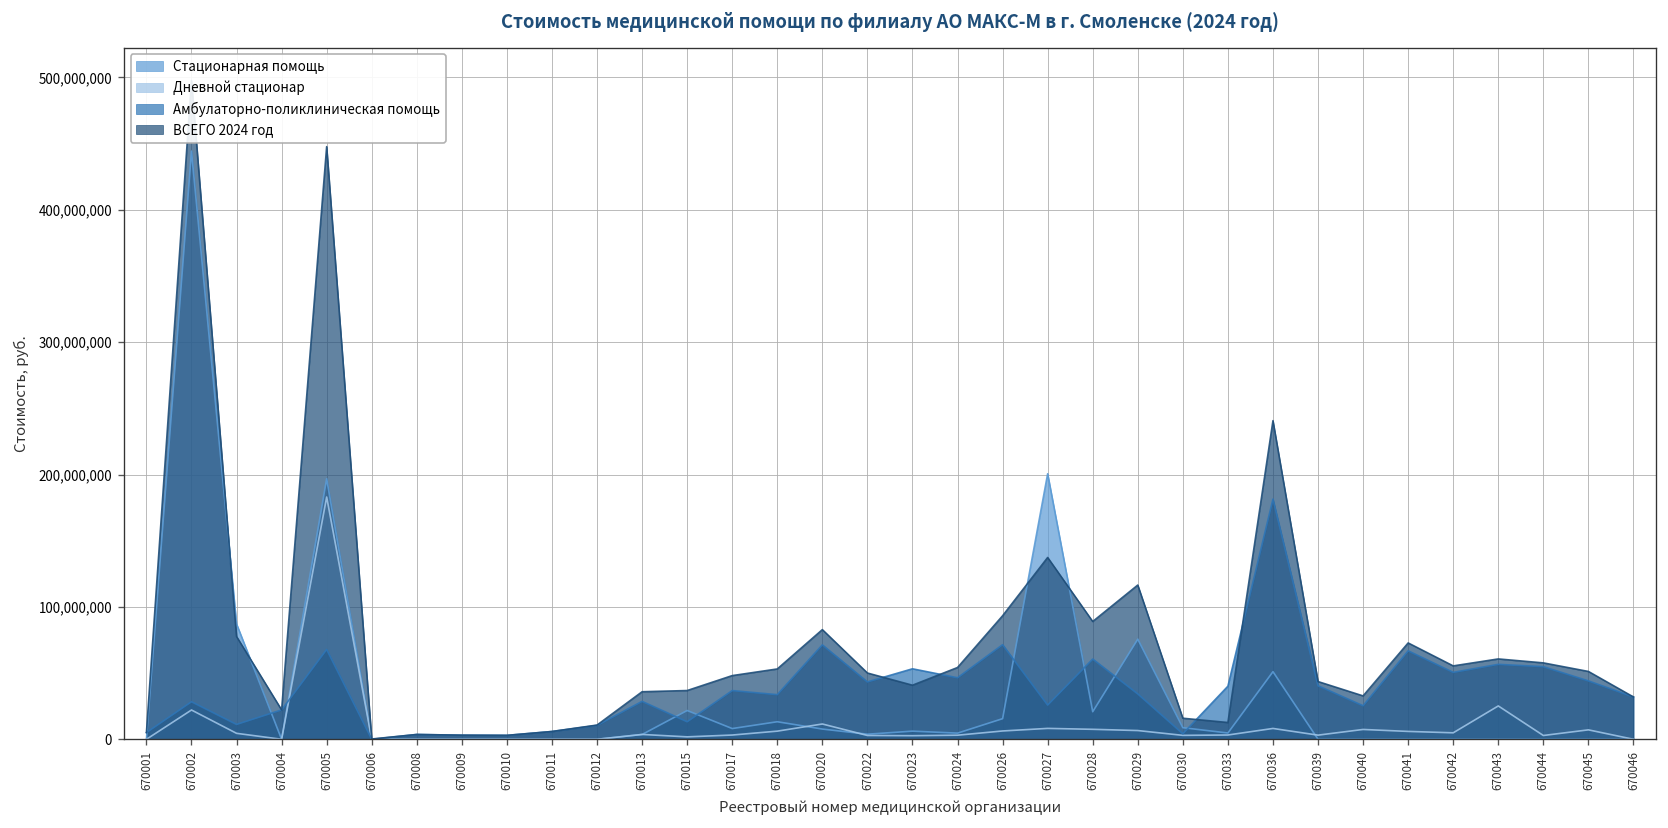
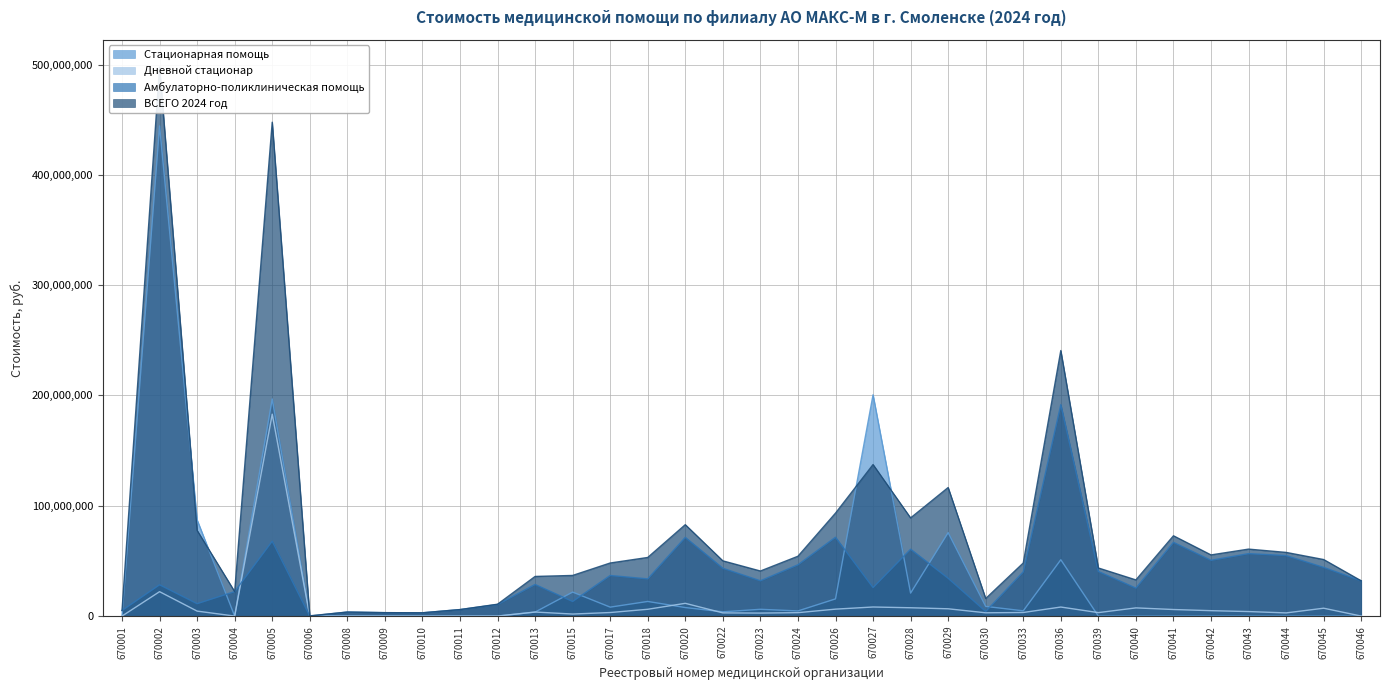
  {
    "Стационарная помощь": {
      "670002": "444,000,000",
      "670003": "87,000,000",
      "670005": "197,000,000",
      "670015": "22,000,000",
      "670017": "8,000,000",
      "670018": "13,000,000",
      "670020": "8,000,000",
      "670023": "6,000,000",
      "670026": "16,000,000",
      "670027": "201,000,000",
      "670028": "21,000,000",
      "670029": "76,000,000",
      "670030": "9,000,000",
      "670036": "51,000,000",
      "670039": "0",
      "670040": "0",
      "670041": "0",
      "670042": "0",
      "670043": "0",
      "670044": "0",
      "670045": "0"
    },
    "Дневной стационар": {
      "670002": "22,000,000",
      "670003": "4,000,000",
      "670005": "183,000,000",
      "670015": "2,000,000",
      "670017": "3,000,000",
      "670018": "6,000,000",
      "670020": "12,000,000",
      "670023": "3,000,000",
      "670026": "6,000,000",
      "670027": "8,000,000",
      "670028": "8,000,000",
      "670029": "7,000,000",
      "670036": "8,000,000",
      "670039": "3,000,000",
      "670040": "7,000,000",
      "670041": "6,000,000",
      "670042": "5,000,000",
-     "670043": "25,000,000",
+     "670043": "4,000,000",
      "670044": "3,000,000",
      "670045": "7,000,000"
    },
    "Амбулаторно-поликлиническая помощь": {
      "670002": "28,000,000",
      "670003": "11,000,000",
      "670005": "68,000,000",
      "670013": "29,000,000",
      "670015": "13,000,000",
      "670017": "37,000,000",
      "670018": "34,000,000",
      "670020": "71,000,000",
      "670022": "43,000,000",
-     "670023": "53,000,000",
+     "670023": "32,000,000",
      "670024": "46,000,000",
      "670026": "71,000,000",
      "670027": "26,000,000",
      "670028": "61,000,000",
      "670029": "34,000,000",
      "670033": "40,000,000",
-     "670036": "181,000,000",
+     "670036": "192,000,000",
      "670039": "40,000,000",
      "670040": "25,000,000",
      "670041": "67,000,000",
      "670042": "51,000,000",
      "670043": "57,000,000",
      "670044": "55,000,000",
      "670045": "44,000,000"
    },
    "ВСЕГО 2024 год": {
      "670003": "78,000,000",
      "670005": "448,000,000",
      "670013": "36,000,000",
      "670015": "37,000,000",
      "670017": "48,000,000",
      "670018": "53,000,000",
      "670020": "83,000,000",
      "670022": "50,000,000",
      "670023": "41,000,000",
      "670024": "54,000,000",
      "670026": "93,000,000",
      "670027": "137,000,000",
      "670028": "89,000,000",
      "670029": "117,000,000",
      "670030": "16,000,000",
-     "670033": "13,000,000",
+     "670033": "48,000,000",
      "670036": "241,000,000",
      "670039": "44,000,000",
      "670040": "33,000,000",
      "670041": "73,000,000",
      "670042": "55,000,000",
      "670043": "61,000,000",
      "670044": "58,000,000",
      "670045": "51,000,000"
    }
  }
